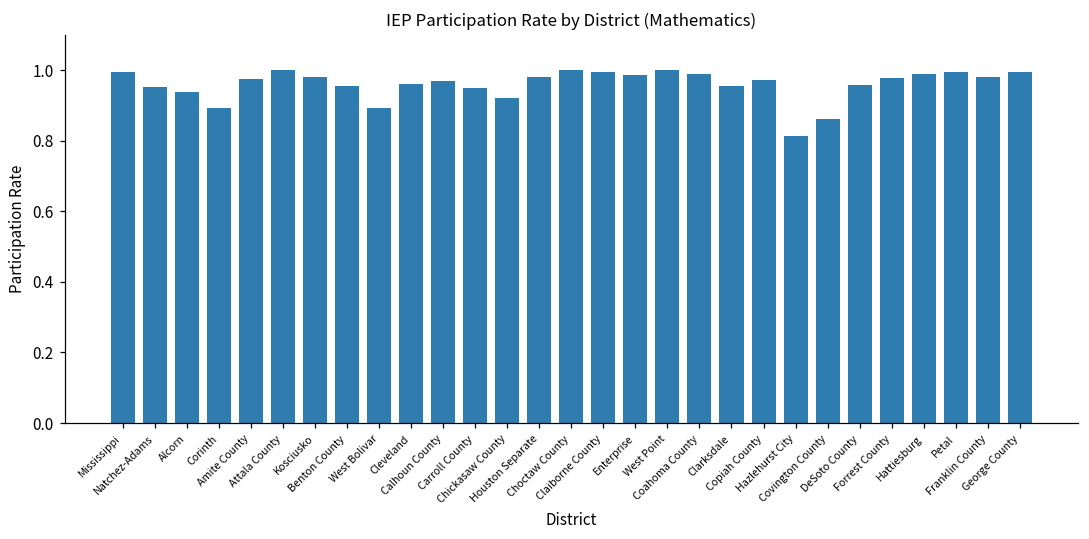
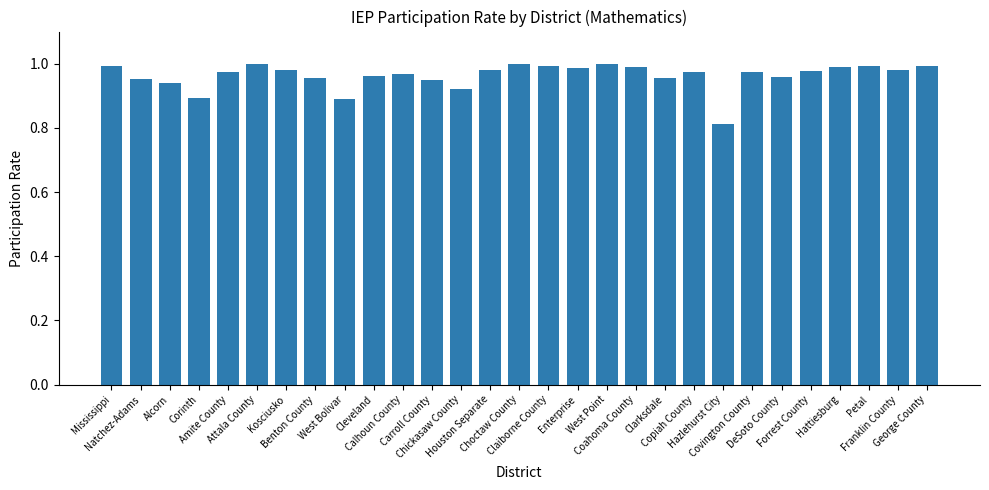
  {
    "Mississippi": 0.99,
    "Natchez-Adams": 0.95,
    "Alcorn": 0.94,
    "Corinth": 0.89,
    "Amite County": 0.98,
    "Attala County": 1.00,
    "Kosciusko": 0.98,
    "Benton County": 0.96,
    "West Bolivar": 0.89,
    "Cleveland": 0.96,
    "Calhoun County": 0.97,
    "Carroll County": 0.95,
    "Chickasaw County": 0.92,
    "Houston Separate": 0.98,
    "Choctaw County": 1.00,
    "Claiborne County": 0.99,
    "Enterprise": 0.99,
    "West Point": 1.00,
    "Coahoma County": 0.99,
    "Clarksdale": 0.95,
    "Copiah County": 0.97,
    "Hazlehurst City": 0.81,
-   "Covington County": 0.86,
+   "Covington County": 0.97,
    "DeSoto County": 0.96,
    "Forrest County": 0.98,
    "Hattiesburg": 0.99,
    "Petal": 0.99,
    "Franklin County": 0.98,
    "George County": 0.99
  }
